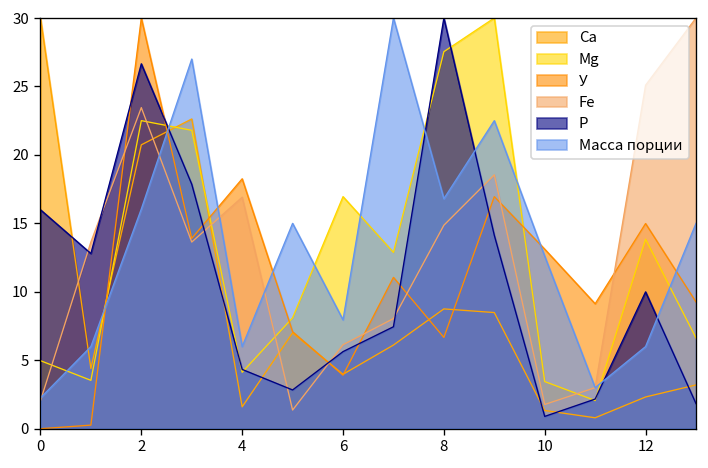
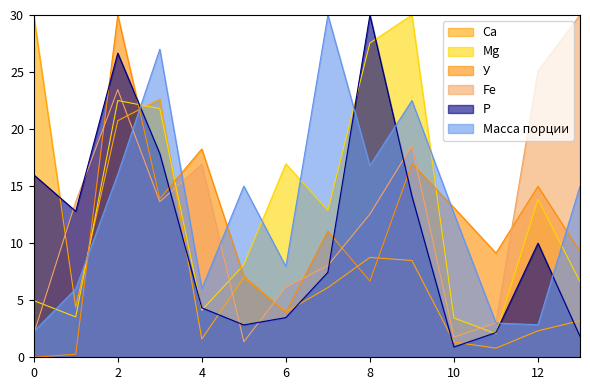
  {
    "Fe": {
      "2": 23.5,
      "4": 16.9,
      "6": 6.1,
-     "8": 14.9,
+     "8": 12.5,
      "10": 1.8
    },
    "P": {
      "0": 16.0,
      "2": 26.7,
-     "6": 5.6,
+     "6": 3.5,
      "8": 30.0,
      "10": 0.9,
      "12": 10.0
    },
    "Масса порции": {
      "2": 16.1,
      "4": 6.0,
      "6": 8.0,
      "8": 16.8,
      "10": 12.6,
-     "12": 6.0
+     "12": 2.9
    }
  }
